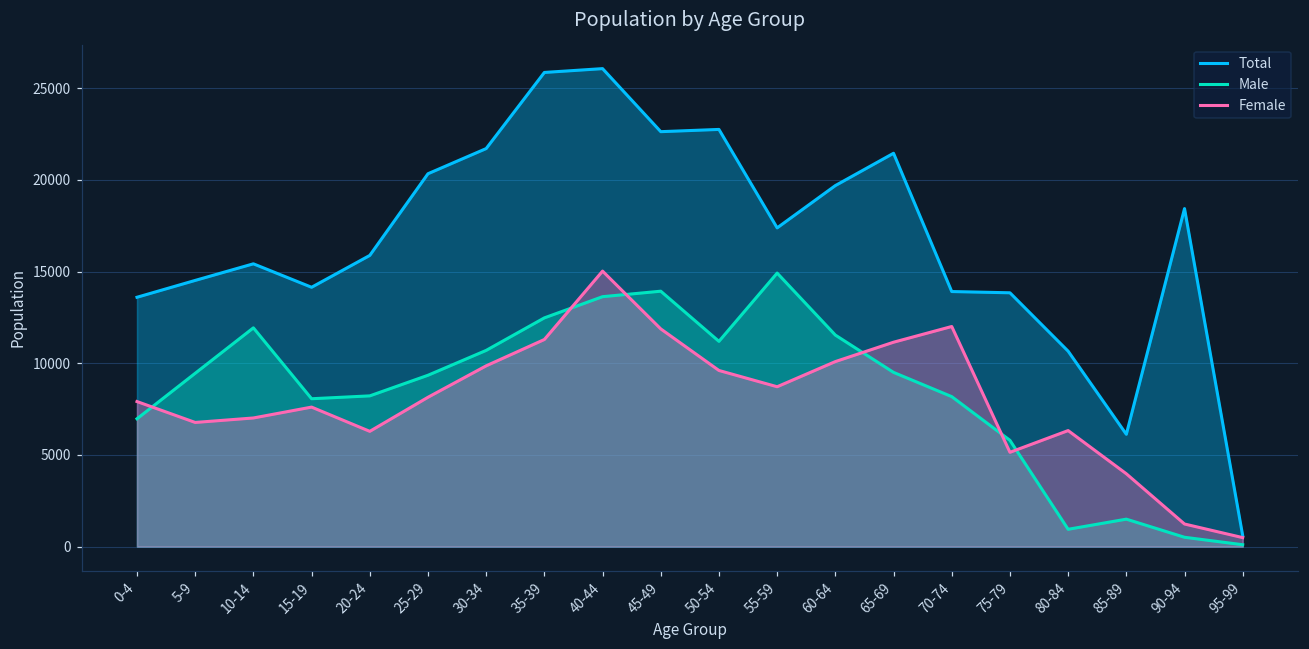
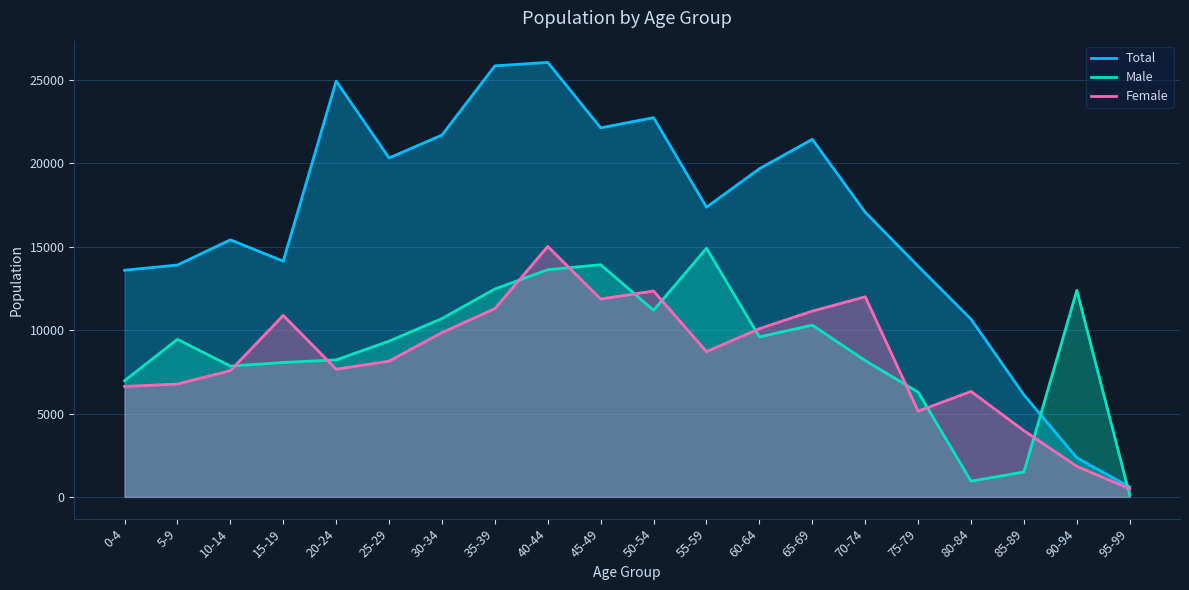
  {
    "Total": {
      "0-4": 13600,
-     "5-9": 14500,
+     "5-9": 13900,
      "10-14": 15400,
      "15-19": 14100,
-     "20-24": 15900,
+     "20-24": 24900,
      "25-29": 20300,
      "30-34": 21700,
      "35-39": 25900,
      "40-44": 26100,
-     "45-49": 22600,
+     "45-49": 22100,
      "50-54": 22700,
      "55-59": 17400,
      "60-64": 19700,
      "65-69": 21400,
-     "70-74": 13900,
+     "70-74": 17100,
      "75-79": 13800,
      "80-84": 10700,
      "85-89": 6100,
-     "90-94": 18400
+     "90-94": 2300
    },
    "Male": {
      "0-4": 7000,
      "5-9": 9500,
-     "10-14": 11900,
+     "10-14": 7800,
      "15-19": 8100,
      "20-24": 8200,
      "25-29": 9300,
      "30-34": 10700,
      "35-39": 12500,
      "40-44": 13600,
      "45-49": 13900,
      "50-54": 11200,
      "55-59": 14900,
-     "60-64": 11500,
-     "65-69": 9500,
+     "60-64": 9600,
+     "65-69": 10300,
      "70-74": 8200,
-     "75-79": 5800,
+     "75-79": 6300,
      "80-84": 900,
      "85-89": 1500,
-     "90-94": 500,
+     "90-94": 12400,
      "95-99": 100
    },
    "Female": {
-     "0-4": 7900,
+     "0-4": 6600,
      "5-9": 6800,
-     "10-14": 7000,
-     "15-19": 7600,
-     "20-24": 6300,
+     "10-14": 7600,
+     "15-19": 10900,
+     "20-24": 7700,
      "25-29": 8100,
      "30-34": 9900,
      "35-39": 11300,
      "40-44": 15000,
      "45-49": 11900,
-     "50-54": 9600,
+     "50-54": 12300,
      "55-59": 8700,
      "60-64": 10100,
      "65-69": 11100,
      "70-74": 12000,
      "75-79": 5100,
      "80-84": 6300,
      "85-89": 4000,
-     "90-94": 1200
+     "90-94": 1800
    }
  }
